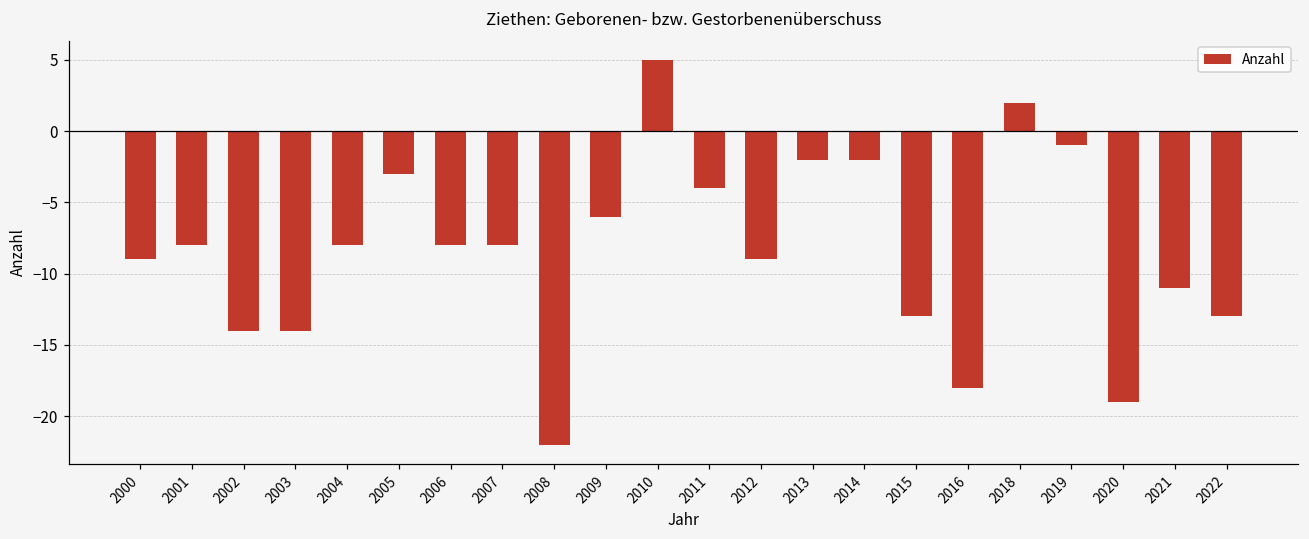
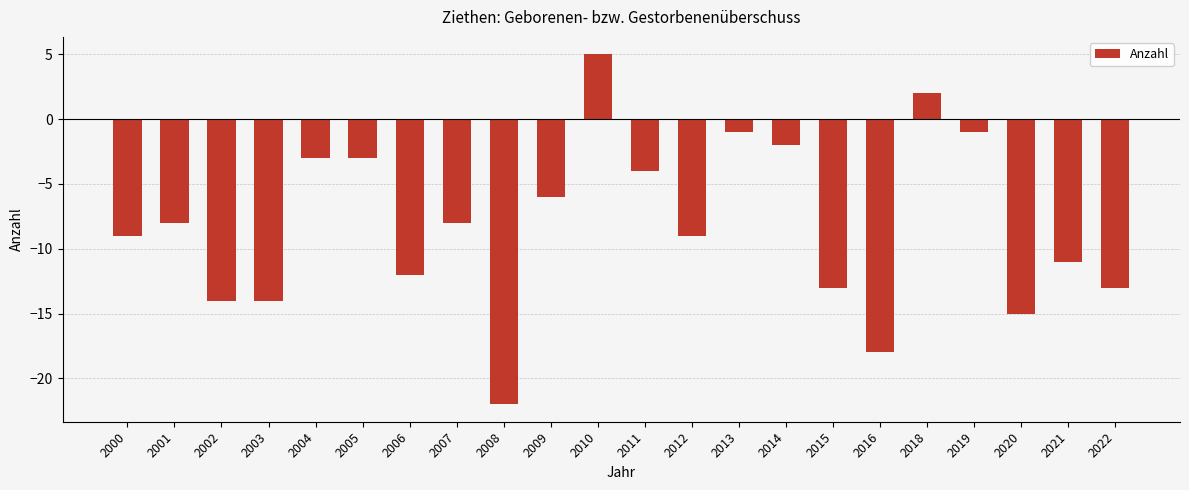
  {
    "2000": -9,
    "2001": -8,
    "2002": -14,
    "2003": -14,
-   "2004": -8,
+   "2004": -3,
    "2005": -3,
-   "2006": -8,
+   "2006": -12,
    "2007": -8,
    "2008": -22,
    "2009": -6,
    "2010": 5,
    "2011": -4,
    "2012": -9,
-   "2013": -2,
+   "2013": -1,
    "2014": -2,
    "2015": -13,
    "2016": -18,
    "2018": 2,
    "2019": -1,
-   "2020": -19,
+   "2020": -15,
    "2021": -11,
    "2022": -13
  }
